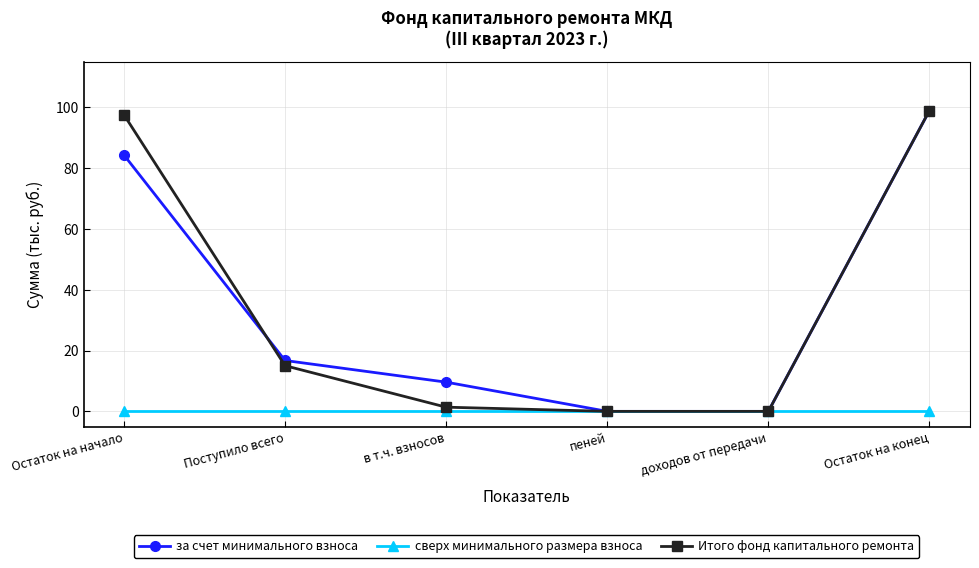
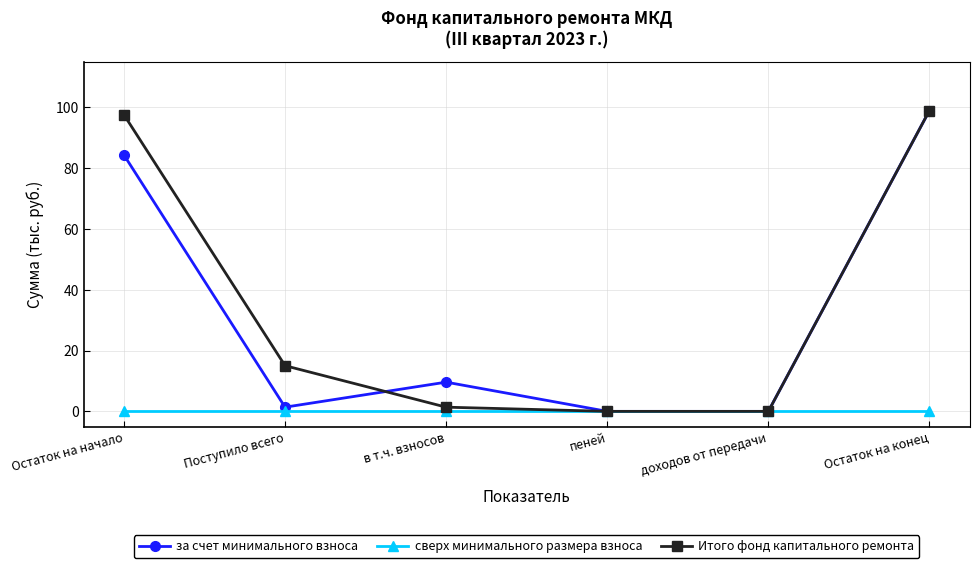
  {
    "за счет минимального взноса": {
      "Остаток на начало": 84,
-     "Поступило всего": 17,
+     "Поступило всего": 1,
      "в т.ч. взносов": 10
    },
    "сверх минимального размера взноса": {
      "Остаток на начало": 0,
      "Поступило всего": 0,
      "в т.ч. взносов": 0,
      "Остаток на конец": 0
    },
    "Итого фонд капитального ремонта": {
      "Остаток на начало": 98,
      "Поступило всего": 15,
      "в т.ч. взносов": 1
    }
  }
